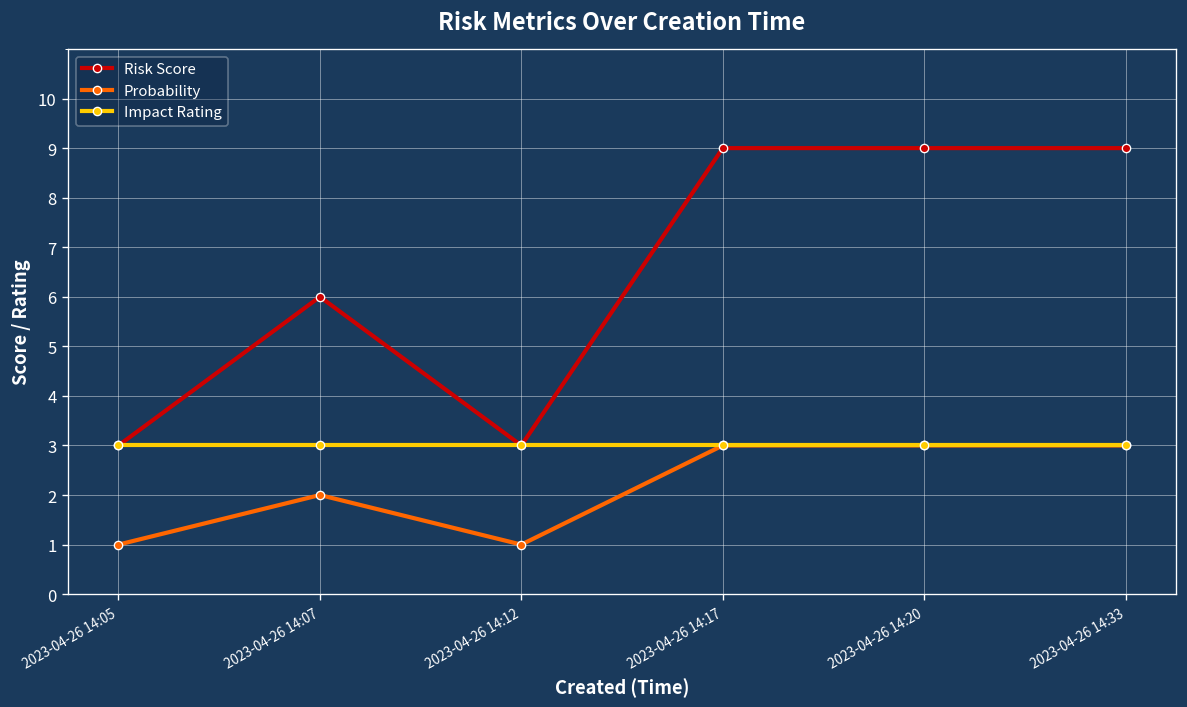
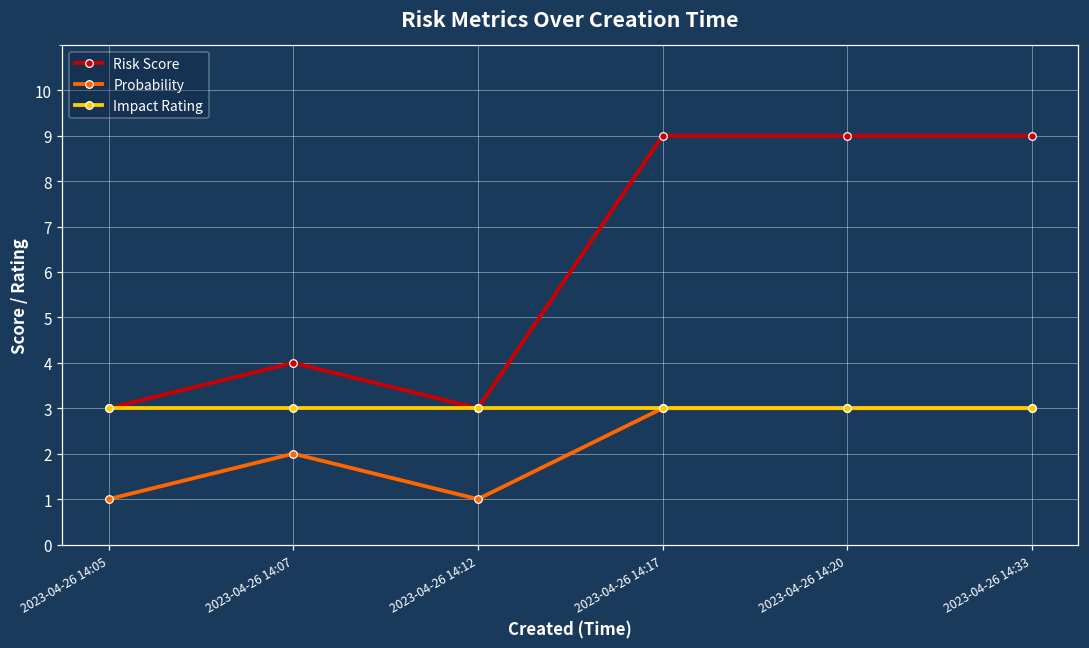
  {
    "Risk Score": {
-     "2023-04-26 14:07": 6,
+     "2023-04-26 14:07": 4,
      "2023-04-26 14:17": 9,
      "2023-04-26 14:20": 9,
      "2023-04-26 14:33": 9
    },
    "Probability": {
      "2023-04-26 14:05": 1,
      "2023-04-26 14:07": 2,
      "2023-04-26 14:12": 1
    },
    "Impact Rating": {
      "2023-04-26 14:07": 3
    }
  }
